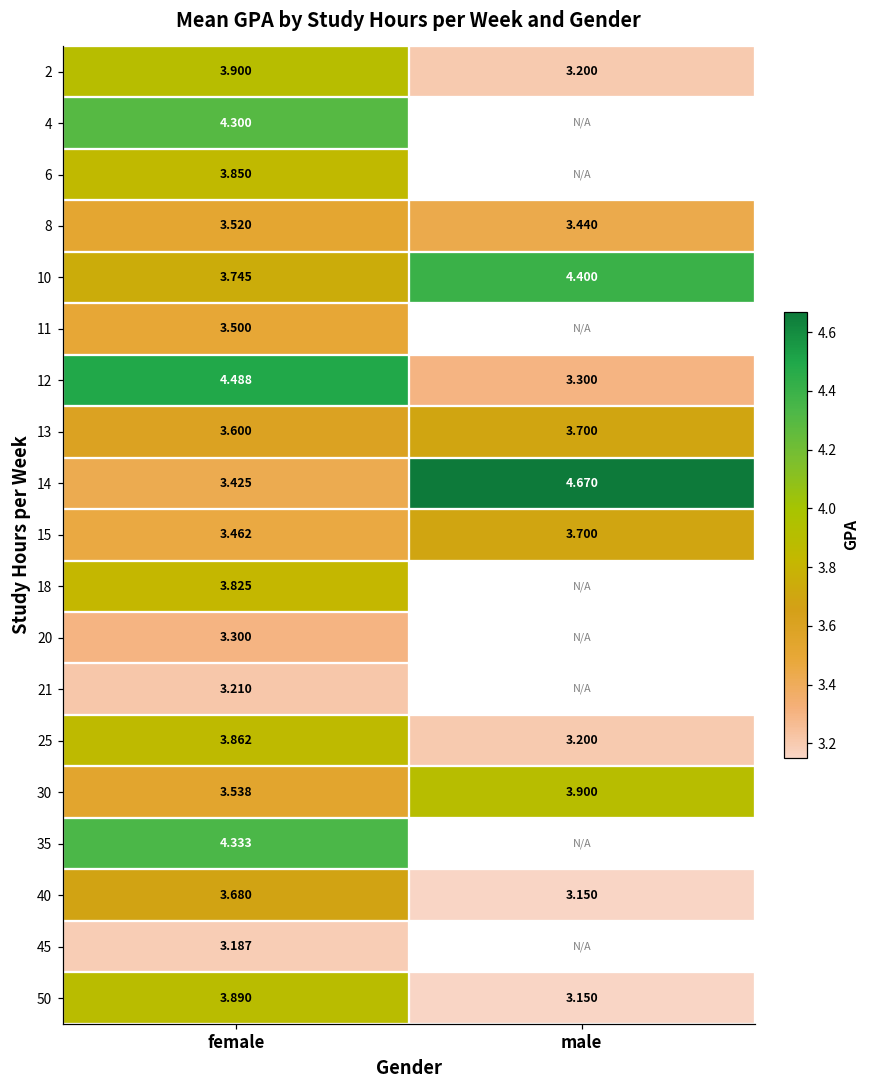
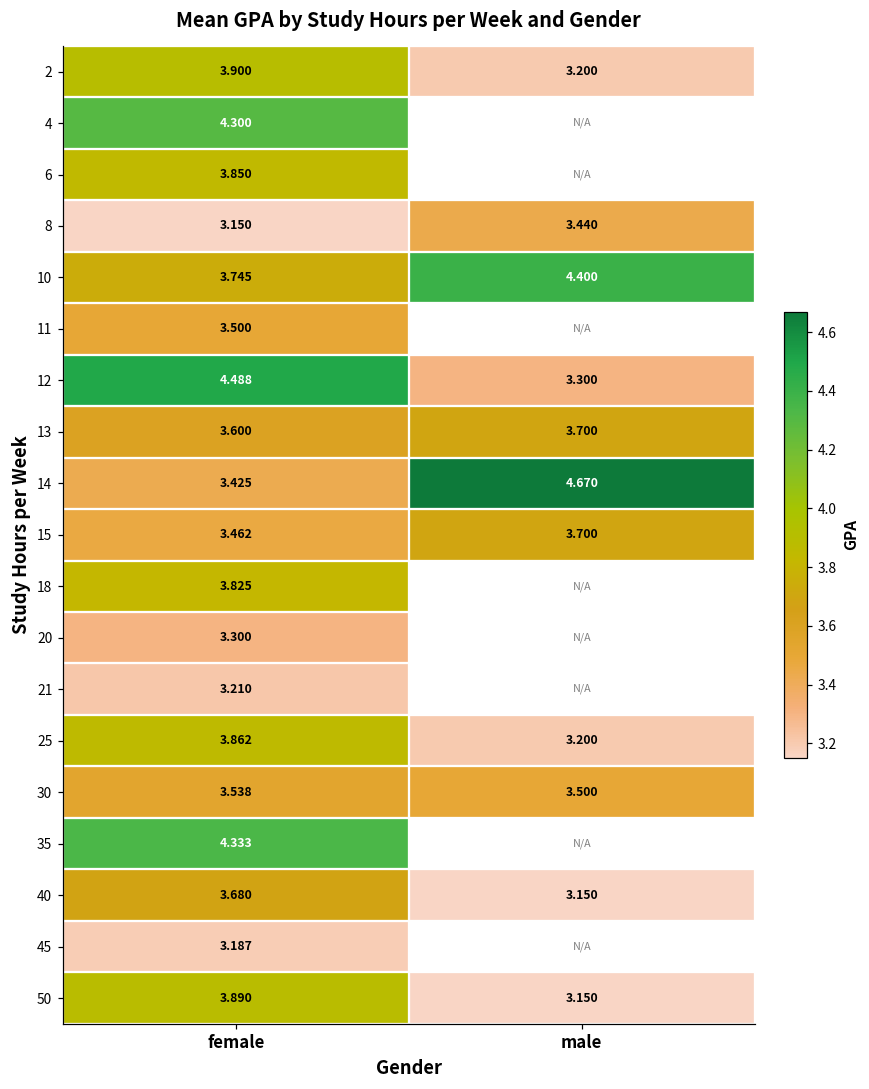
  {
    "2": {
      "female": 3.900,
      "male": 3.200
    },
    "4": {
      "female": 4.300
    },
    "6": {
      "female": 3.850
    },
    "8": {
-     "female": 3.520,
+     "female": 3.150,
      "male": 3.440
    },
    "10": {
      "female": 3.745,
      "male": 4.400
    },
    "11": {
      "female": 3.500
    },
    "12": {
      "female": 4.488,
      "male": 3.300
    },
    "13": {
      "female": 3.600,
      "male": 3.700
    },
    "14": {
      "female": 3.425,
      "male": 4.670
    },
    "15": {
      "female": 3.462,
      "male": 3.700
    },
    "18": {
      "female": 3.825
    },
    "20": {
      "female": 3.300
    },
    "21": {
      "female": 3.210
    },
    "25": {
      "female": 3.862,
      "male": 3.200
    },
    "30": {
      "female": 3.538,
-     "male": 3.900
+     "male": 3.500
    },
    "35": {
      "female": 4.333
    },
    "40": {
      "female": 3.680,
      "male": 3.150
    },
    "45": {
      "female": 3.187
    },
    "50": {
      "female": 3.890,
      "male": 3.150
    }
  }
